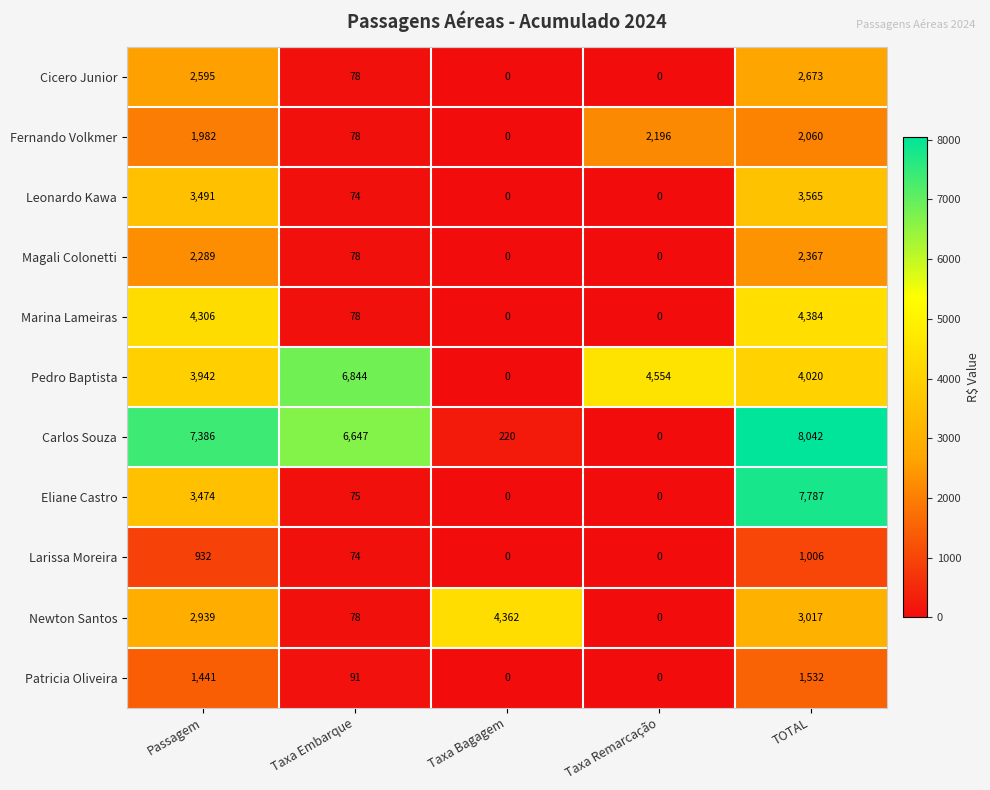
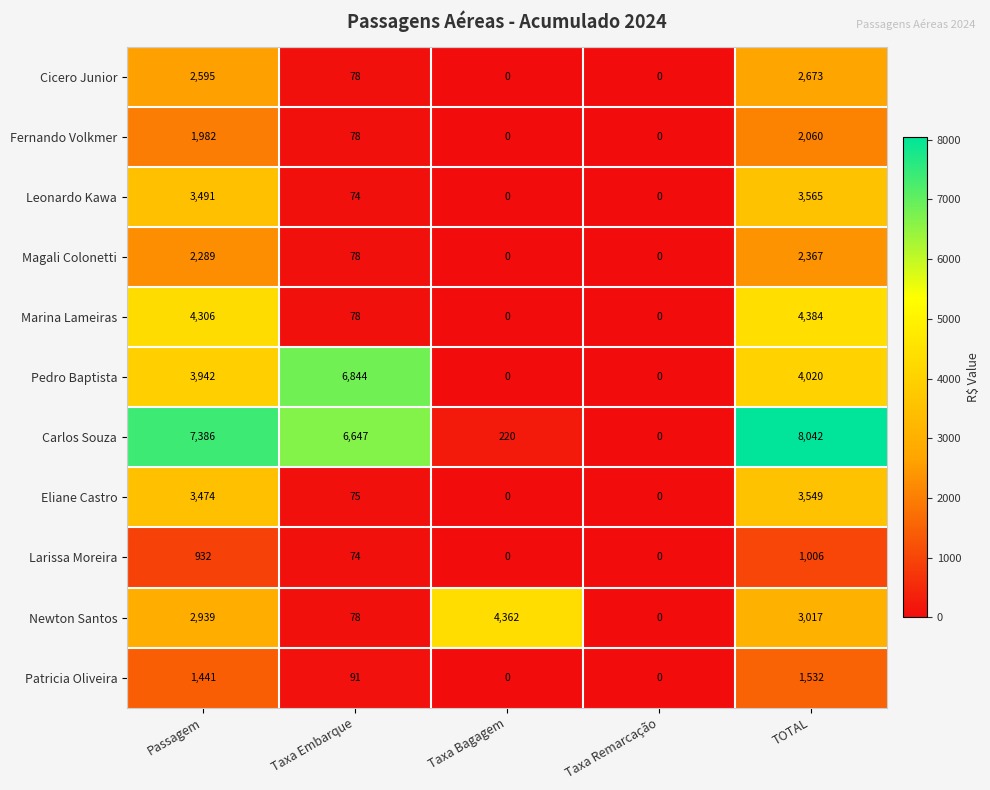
  {
    "Cicero Junior": {
      "Passagem": "2,595",
      "Taxa Embarque": "78",
      "Taxa Bagagem": "0",
      "Taxa Remarcação": "0",
      "TOTAL": "2,673"
    },
    "Fernando Volkmer": {
      "Passagem": "1,982",
      "Taxa Embarque": "78",
      "Taxa Bagagem": "0",
-     "Taxa Remarcação": "2,196",
+     "Taxa Remarcação": "0",
      "TOTAL": "2,060"
    },
    "Leonardo Kawa": {
      "Passagem": "3,491",
      "Taxa Embarque": "74",
      "Taxa Bagagem": "0",
      "Taxa Remarcação": "0",
      "TOTAL": "3,565"
    },
    "Magali Colonetti": {
      "Passagem": "2,289",
      "Taxa Embarque": "78",
      "Taxa Bagagem": "0",
      "Taxa Remarcação": "0",
      "TOTAL": "2,367"
    },
    "Marina Lameiras": {
      "Passagem": "4,306",
      "Taxa Embarque": "78",
      "Taxa Bagagem": "0",
      "Taxa Remarcação": "0",
      "TOTAL": "4,384"
    },
    "Pedro Baptista": {
      "Passagem": "3,942",
      "Taxa Embarque": "6,844",
      "Taxa Bagagem": "0",
-     "Taxa Remarcação": "4,554",
+     "Taxa Remarcação": "0",
      "TOTAL": "4,020"
    },
    "Carlos Souza": {
      "Passagem": "7,386",
      "Taxa Embarque": "6,647",
      "Taxa Bagagem": "220",
      "Taxa Remarcação": "0",
      "TOTAL": "8,042"
    },
    "Eliane Castro": {
      "Passagem": "3,474",
      "Taxa Embarque": "75",
      "Taxa Bagagem": "0",
      "Taxa Remarcação": "0",
-     "TOTAL": "7,787"
+     "TOTAL": "3,549"
    },
    "Larissa Moreira": {
      "Passagem": "932",
      "Taxa Embarque": "74",
      "Taxa Bagagem": "0",
      "Taxa Remarcação": "0",
      "TOTAL": "1,006"
    },
    "Newton Santos": {
      "Passagem": "2,939",
      "Taxa Embarque": "78",
      "Taxa Bagagem": "4,362",
      "Taxa Remarcação": "0",
      "TOTAL": "3,017"
    },
    "Patricia Oliveira": {
      "Passagem": "1,441",
      "Taxa Embarque": "91",
      "Taxa Bagagem": "0",
      "Taxa Remarcação": "0",
      "TOTAL": "1,532"
    }
  }
